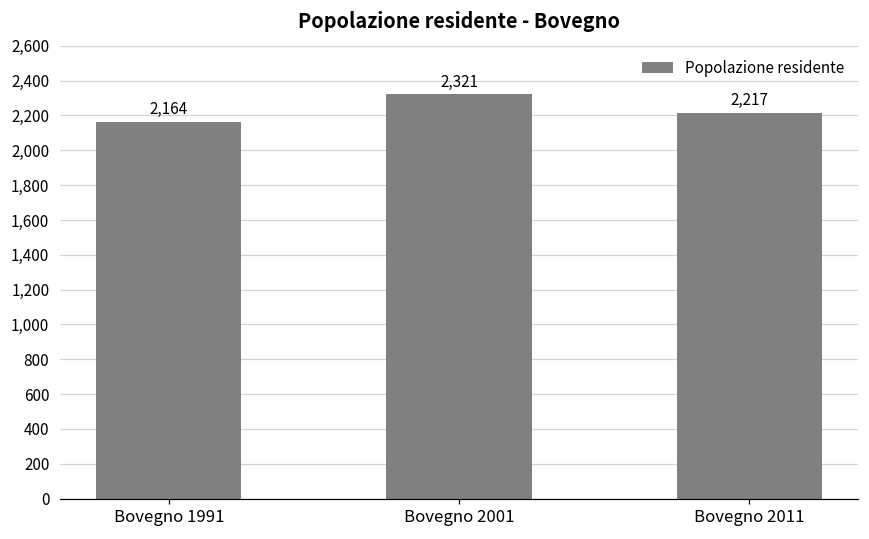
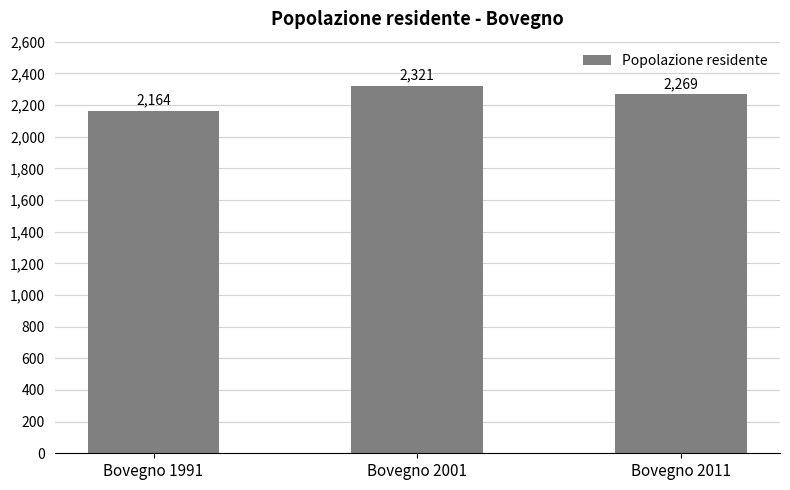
  {
    "Bovegno 1991": "2,164",
    "Bovegno 2001": "2,321",
-   "Bovegno 2011": "2,217"
+   "Bovegno 2011": "2,269"
  }
